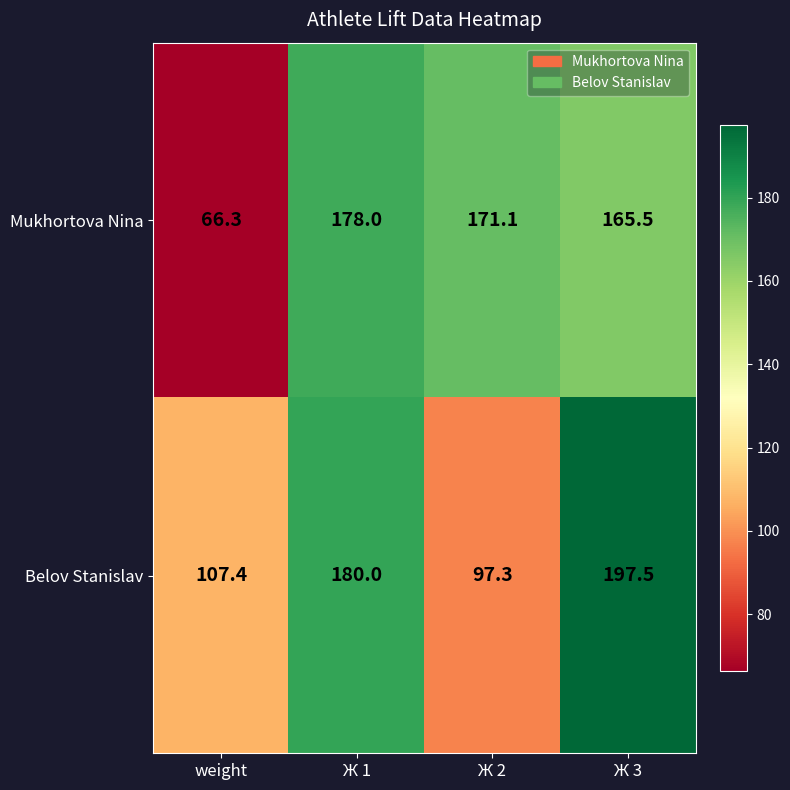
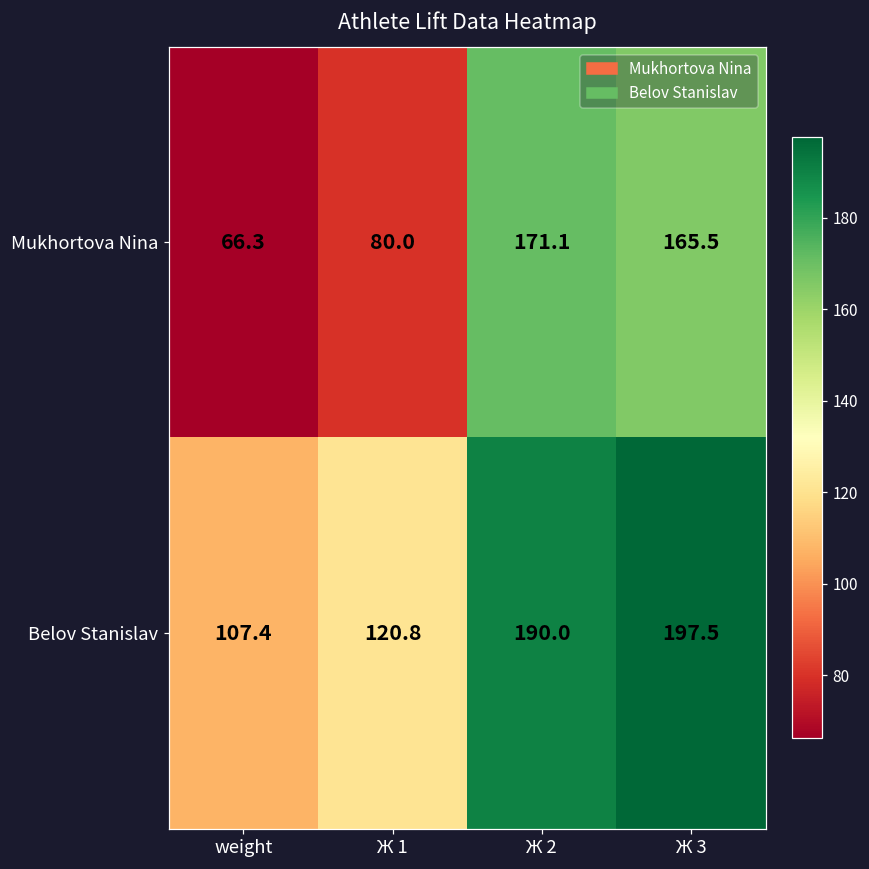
  {
    "Mukhortova Nina": {
      "weight": 66.3,
-     "Ж 1": 178.0,
+     "Ж 1": 80.0,
      "Ж 2": 171.1,
      "Ж 3": 165.5
    },
    "Belov Stanislav": {
      "weight": 107.4,
-     "Ж 1": 180.0,
-     "Ж 2": 97.3,
+     "Ж 1": 120.8,
+     "Ж 2": 190.0,
      "Ж 3": 197.5
    }
  }
